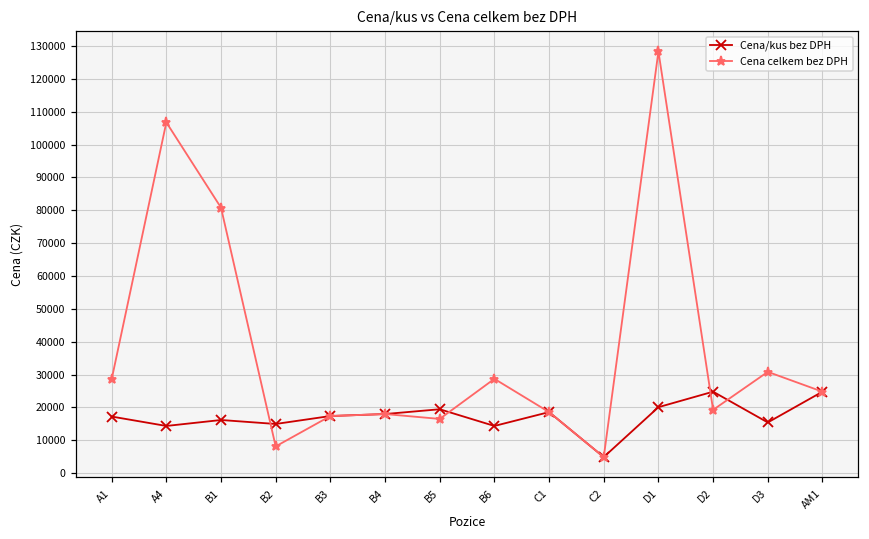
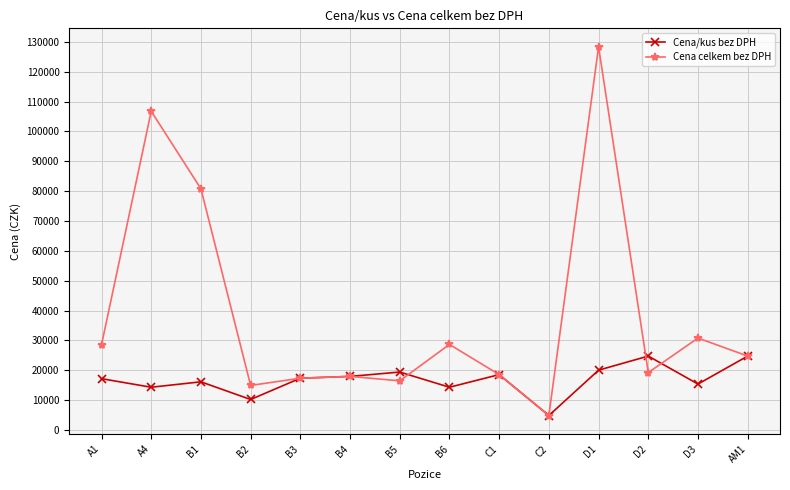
  {
    "Cena/kus bez DPH": {
      "A1": 17000,
      "A4": 14000,
      "B1": 16000,
-     "B2": 15000,
+     "B2": 10000,
      "B5": 19000,
      "B6": 14000,
      "D1": 20000,
      "D2": 25000,
      "D3": 15000
    },
    "Cena celkem bez DPH": {
      "A1": 29000,
      "A4": 107000,
      "B1": 81000,
-     "B2": 8000,
+     "B2": 15000,
      "B5": 16000,
      "B6": 29000,
      "D1": 128000,
      "D2": 19000,
      "D3": 31000
    }
  }
